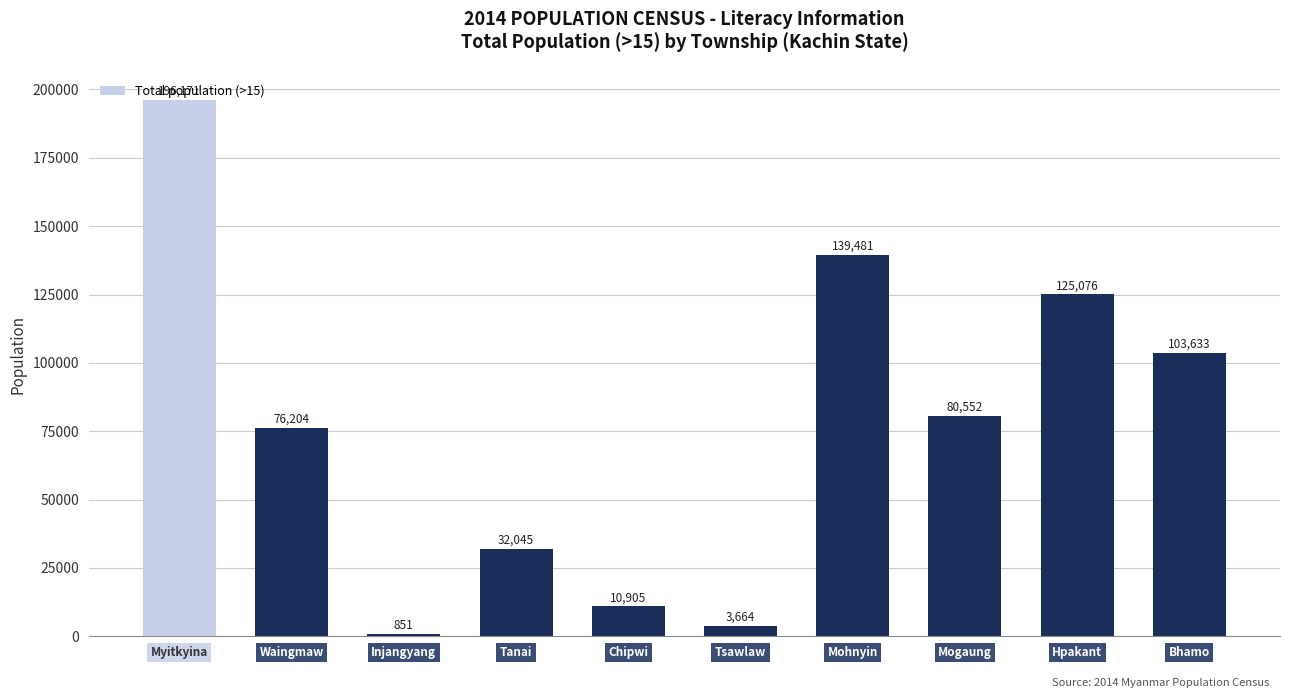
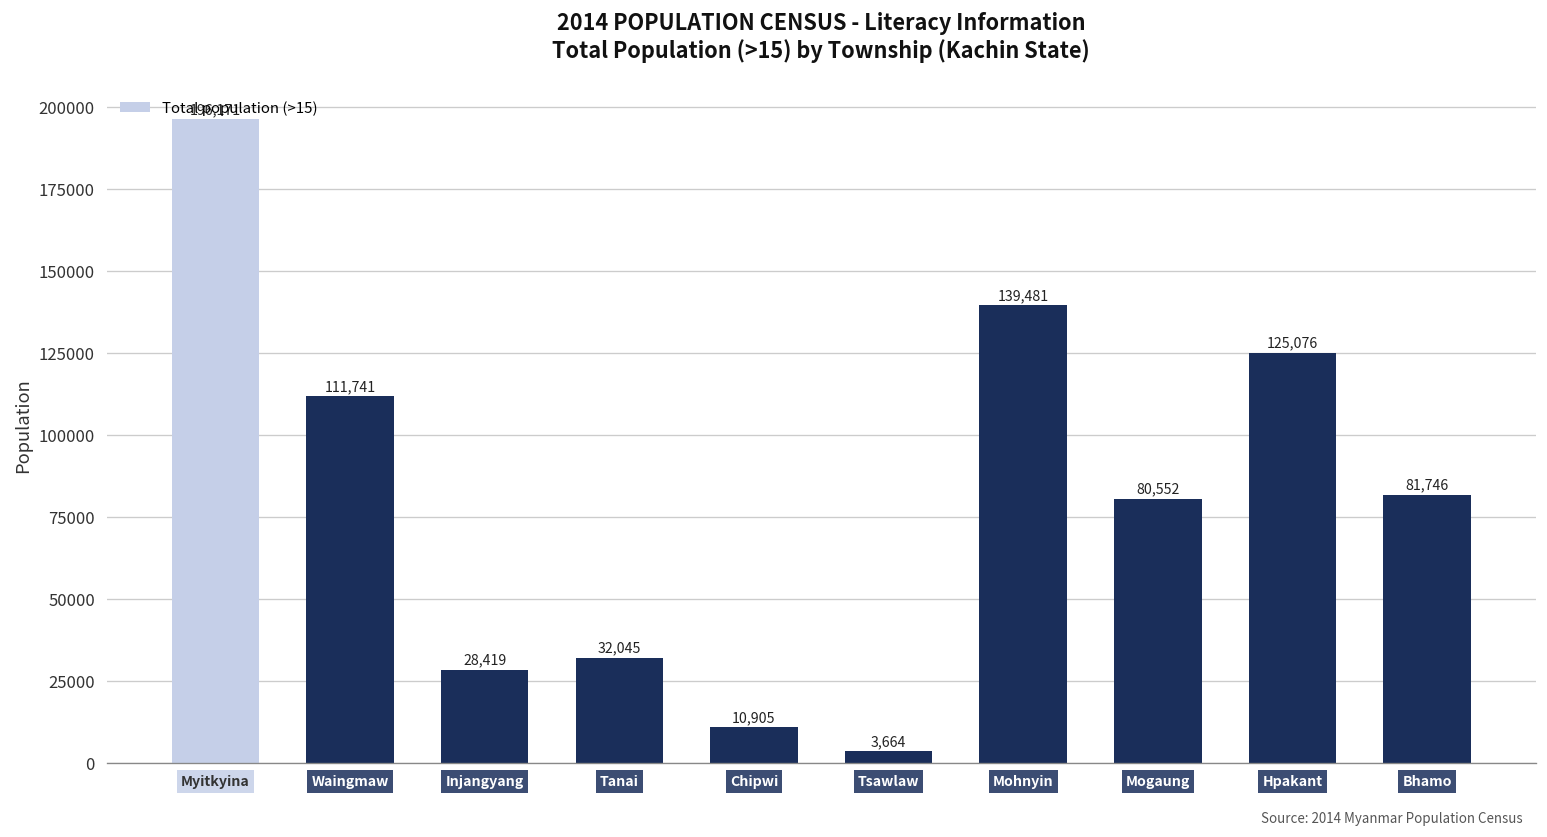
  {
    "Myitkyina": "196,171",
-   "Waingmaw": "76,204",
-   "Injangyang": "851",
+   "Waingmaw": "111,741",
+   "Injangyang": "28,419",
    "Tanai": "32,045",
    "Chipwi": "10,905",
    "Tsawlaw": "3,664",
    "Mohnyin": "139,481",
    "Mogaung": "80,552",
    "Hpakant": "125,076",
-   "Bhamo": "103,633"
+   "Bhamo": "81,746"
  }
